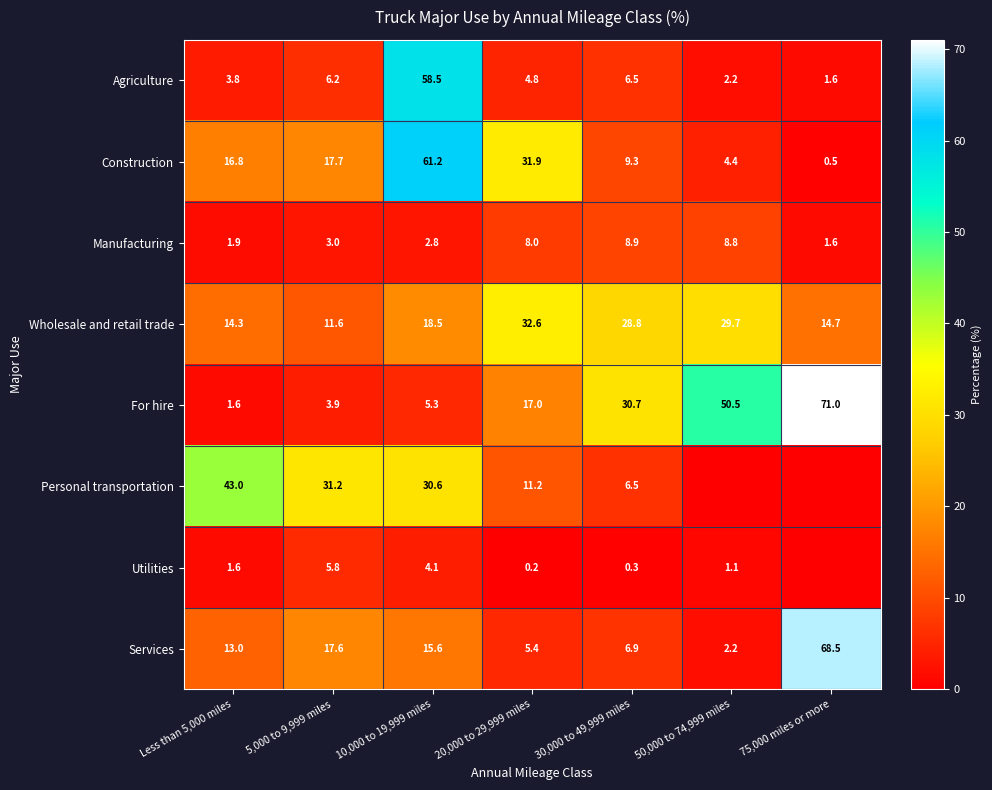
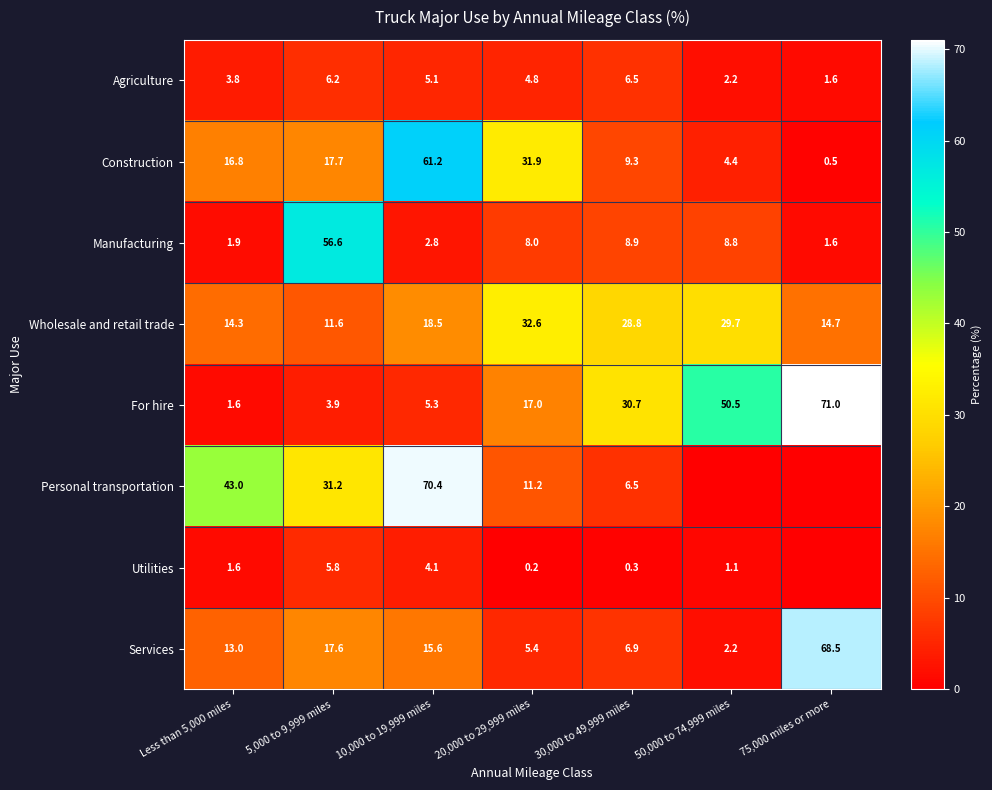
  {
    "Agriculture": {
      "Less than 5,000 miles": 3.8,
      "5,000 to 9,999 miles": 6.2,
-     "10,000 to 19,999 miles": 58.5,
+     "10,000 to 19,999 miles": 5.1,
      "20,000 to 29,999 miles": 4.8,
      "30,000 to 49,999 miles": 6.5,
      "50,000 to 74,999 miles": 2.2,
      "75,000 miles or more": 1.6
    },
    "Construction": {
      "Less than 5,000 miles": 16.8,
      "5,000 to 9,999 miles": 17.7,
      "10,000 to 19,999 miles": 61.2,
      "20,000 to 29,999 miles": 31.9,
      "30,000 to 49,999 miles": 9.3,
      "50,000 to 74,999 miles": 4.4,
      "75,000 miles or more": 0.5
    },
    "Manufacturing": {
      "Less than 5,000 miles": 1.9,
-     "5,000 to 9,999 miles": 3.0,
+     "5,000 to 9,999 miles": 56.6,
      "10,000 to 19,999 miles": 2.8,
      "20,000 to 29,999 miles": 8.0,
      "30,000 to 49,999 miles": 8.9,
      "50,000 to 74,999 miles": 8.8,
      "75,000 miles or more": 1.6
    },
    "Wholesale and retail trade": {
      "Less than 5,000 miles": 14.3,
      "5,000 to 9,999 miles": 11.6,
      "10,000 to 19,999 miles": 18.5,
      "20,000 to 29,999 miles": 32.6,
      "30,000 to 49,999 miles": 28.8,
      "50,000 to 74,999 miles": 29.7,
      "75,000 miles or more": 14.7
    },
    "For hire": {
      "Less than 5,000 miles": 1.6,
      "5,000 to 9,999 miles": 3.9,
      "10,000 to 19,999 miles": 5.3,
      "20,000 to 29,999 miles": 17.0,
      "30,000 to 49,999 miles": 30.7,
      "50,000 to 74,999 miles": 50.5,
      "75,000 miles or more": 71.0
    },
    "Personal transportation": {
      "Less than 5,000 miles": 43.0,
      "5,000 to 9,999 miles": 31.2,
-     "10,000 to 19,999 miles": 30.6,
+     "10,000 to 19,999 miles": 70.4,
      "20,000 to 29,999 miles": 11.2,
      "30,000 to 49,999 miles": 6.5
    },
    "Utilities": {
      "Less than 5,000 miles": 1.6,
      "5,000 to 9,999 miles": 5.8,
      "10,000 to 19,999 miles": 4.1,
      "20,000 to 29,999 miles": 0.2,
      "30,000 to 49,999 miles": 0.3,
      "50,000 to 74,999 miles": 1.1
    },
    "Services": {
      "Less than 5,000 miles": 13.0,
      "5,000 to 9,999 miles": 17.6,
      "10,000 to 19,999 miles": 15.6,
      "20,000 to 29,999 miles": 5.4,
      "30,000 to 49,999 miles": 6.9,
      "50,000 to 74,999 miles": 2.2,
      "75,000 miles or more": 68.5
    }
  }
